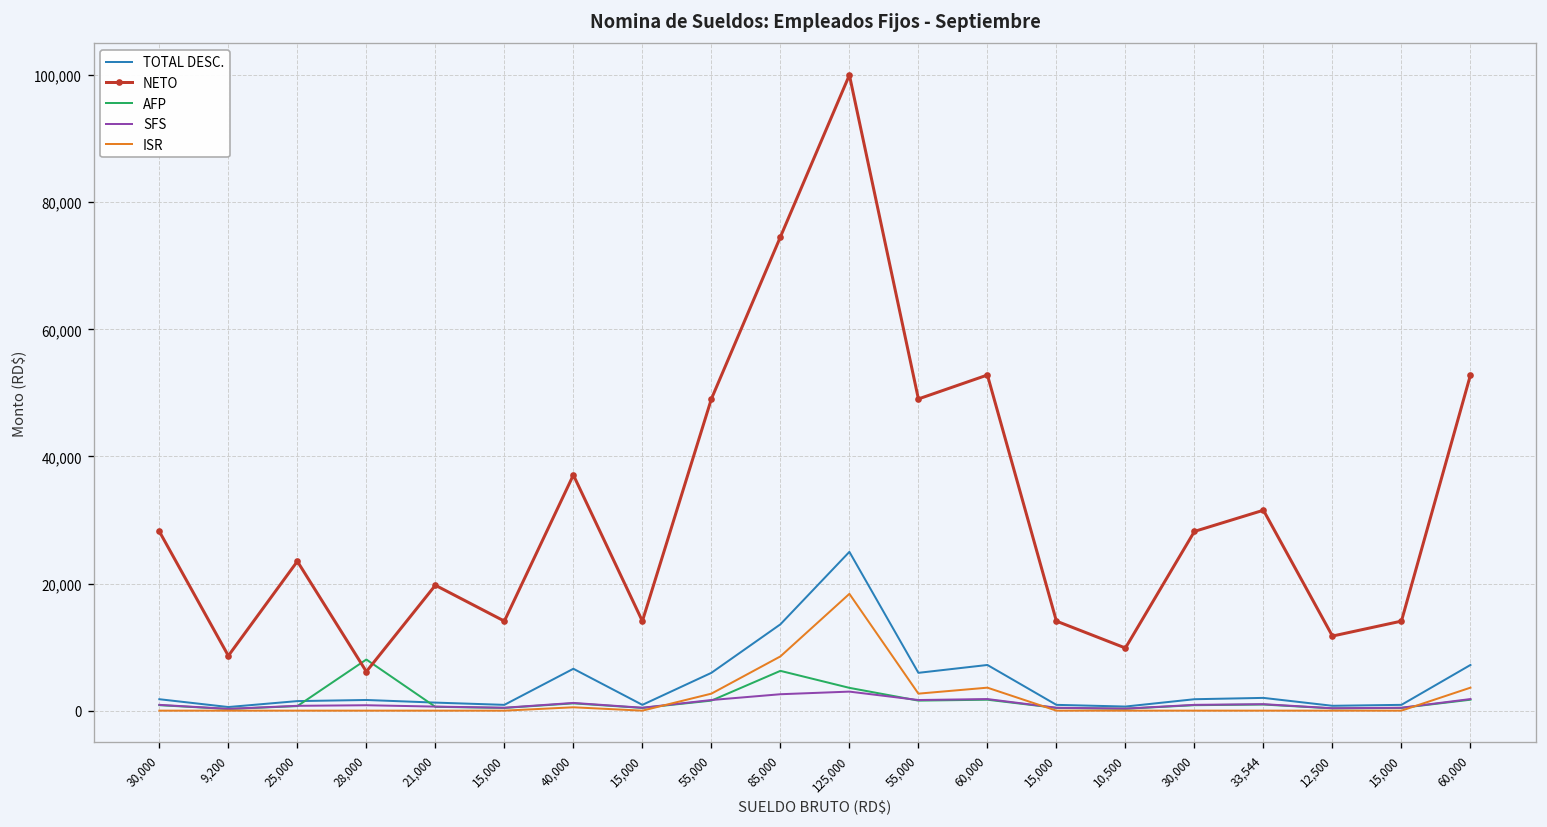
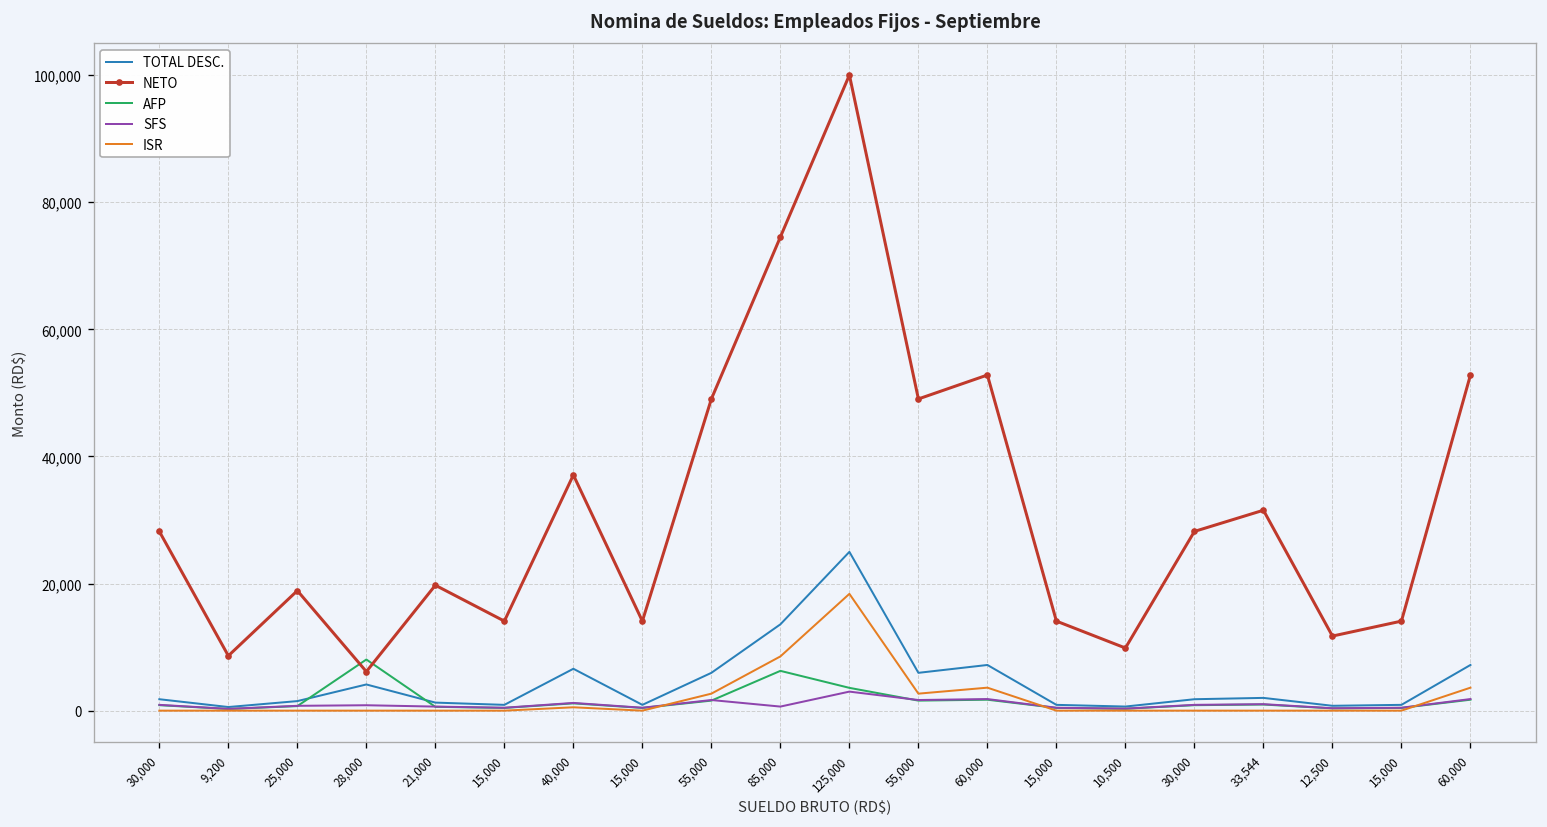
  {
    "TOTAL DESC.": {
      "25,000": "2,000",
-     "28,000": "2,000",
+     "28,000": "4,000",
      "21,000": "1,000",
      "40,000": "7,000",
      "85,000": "14,000",
      "125,000": "25,000",
      "33,544": "2,000"
    },
    "NETO": {
      "9,200": "9,000",
-     "25,000": "23,000",
+     "25,000": "19,000",
      "28,000": "6,000",
      "21,000": "20,000",
      "40,000": "37,000",
      "85,000": "75,000",
      "125,000": "100,000",
      "10,500": "10,000",
      "33,544": "32,000",
      "12,500": "12,000"
    },
    "AFP": {
      "28,000": "8,000",
      "85,000": "6,000",
      "125,000": "4,000"
    },
    "SFS": {
      "28,000": "1,000",
-     "85,000": "3,000",
+     "85,000": "1,000",
      "125,000": "3,000"
    },
    "ISR": {
      "25,000": "0",
      "28,000": "0",
      "21,000": "0",
      "40,000": "1,000",
      "85,000": "9,000",
      "125,000": "18,000",
      "33,544": "0"
    }
  }
